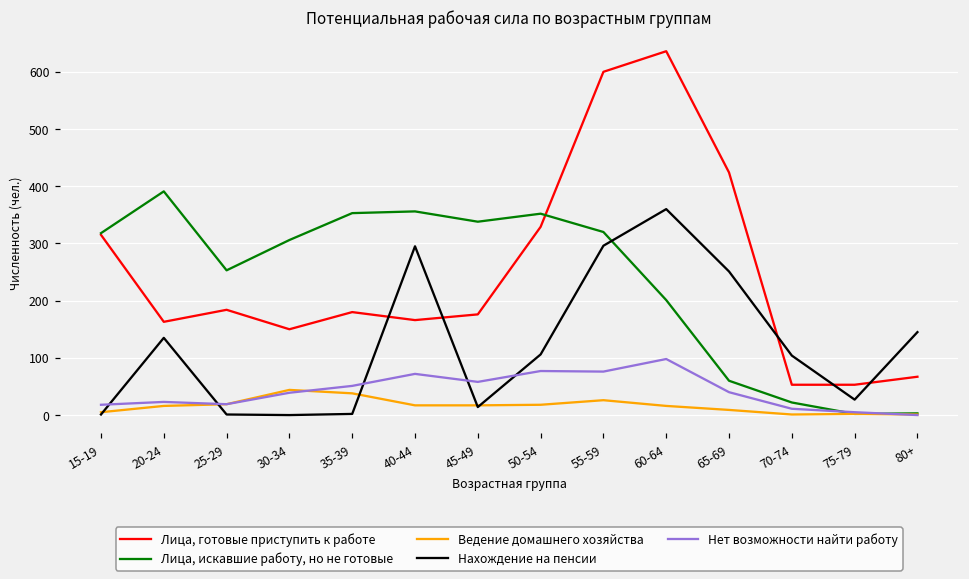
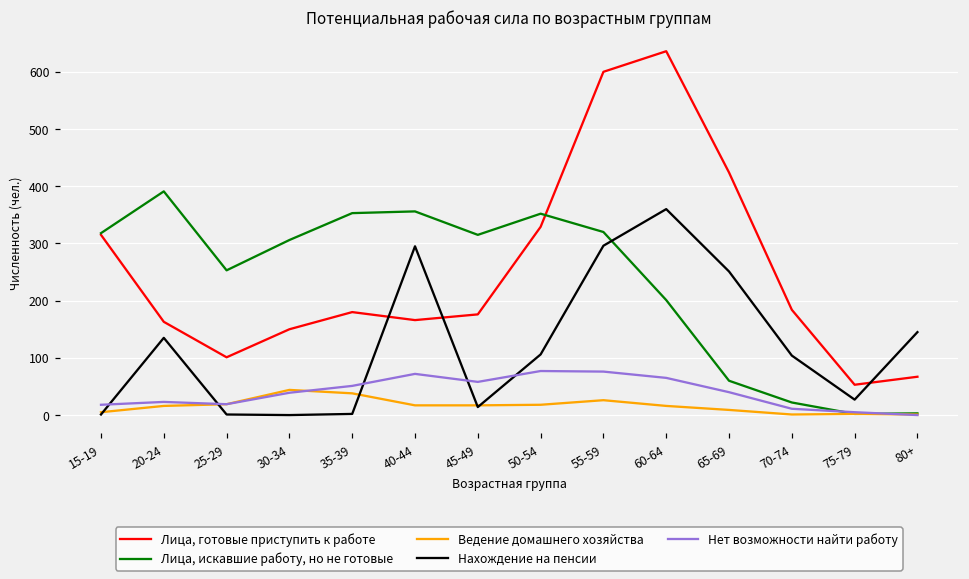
  {
    "Лица, готовые приступить к работе": {
      "20-24": 160,
-     "25-29": 180,
+     "25-29": 100,
      "30-34": 150,
      "35-39": 180,
      "40-44": 170,
      "45-49": 180,
      "50-54": 330,
      "55-59": 600,
      "60-64": 640,
      "65-69": 420,
-     "70-74": 50,
+     "70-74": 180,
      "75-79": 50,
      "80+": 70
    },
    "Лица, искавшие работу, но не готовые": {
      "20-24": 390,
      "25-29": 250,
      "30-34": 310,
      "35-39": 350,
      "40-44": 360,
-     "45-49": 340,
+     "45-49": 320,
      "50-54": 350,
      "55-59": 320,
      "60-64": 200,
      "65-69": 60,
      "70-74": 20
    },
    "Ведение домашнего хозяйства": {
      "20-24": 20,
      "30-34": 40,
      "35-39": 40,
      "40-44": 20,
      "50-54": 20,
      "55-59": 30,
      "60-64": 20,
      "65-69": 10,
      "70-74": 0
    },
    "Нахождение на пенсии": {
      "20-24": 140,
      "25-29": 0,
      "30-34": 0,
      "35-39": 0,
      "40-44": 300,
      "50-54": 110,
      "55-59": 300,
      "60-64": 360,
      "65-69": 250,
      "70-74": 100,
      "75-79": 30,
      "80+": 150
    },
    "Нет возможности найти работу": {
      "15-19": 20,
      "20-24": 20,
      "30-34": 40,
      "35-39": 50,
      "40-44": 70,
      "45-49": 60,
      "50-54": 80,
      "55-59": 80,
-     "60-64": 100,
+     "60-64": 70,
      "65-69": 40,
      "70-74": 10
    }
  }
